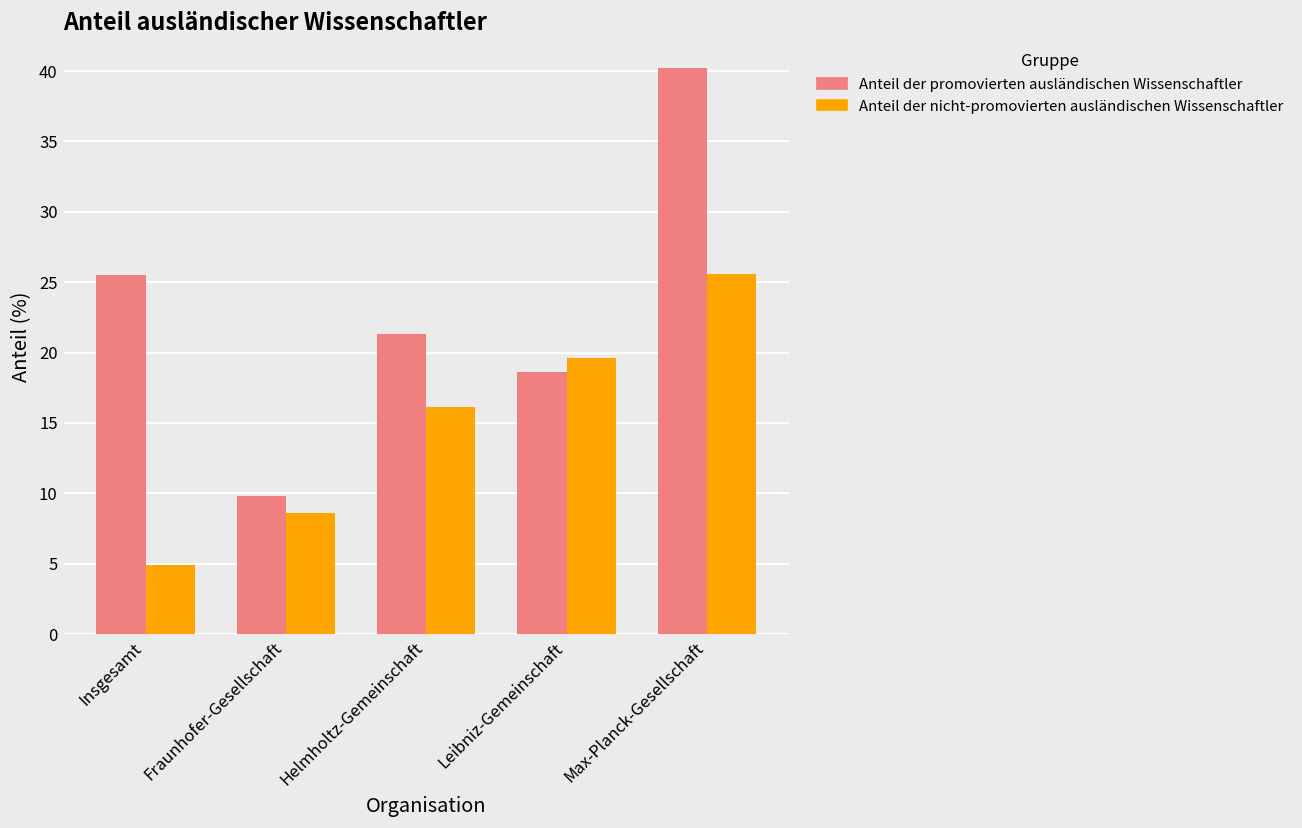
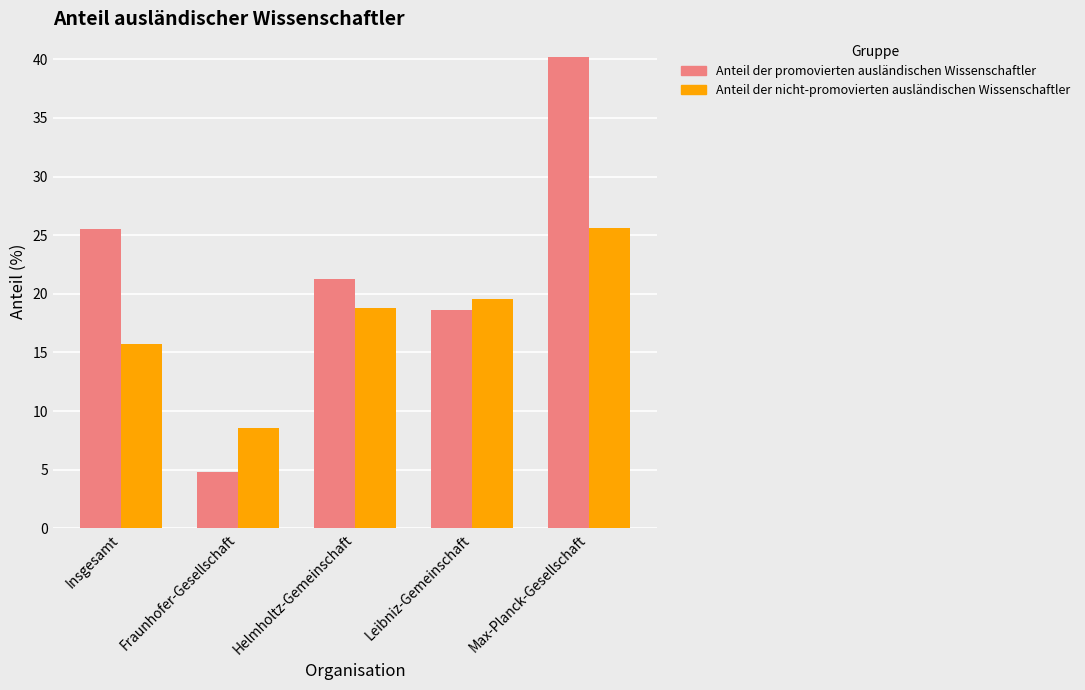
  {
    "Anteil der promovierten ausländischen Wissenschaftler": {
      "Insgesamt": 25.5,
-     "Fraunhofer-Gesellschaft": 9.8,
+     "Fraunhofer-Gesellschaft": 4.8,
      "Helmholtz-Gemeinschaft": 21.3,
      "Leibniz-Gemeinschaft": 18.6,
      "Max-Planck-Gesellschaft": 40.2
    },
    "Anteil der nicht-promovierten ausländischen Wissenschaftler": {
-     "Insgesamt": 4.9,
+     "Insgesamt": 15.7,
      "Fraunhofer-Gesellschaft": 8.6,
-     "Helmholtz-Gemeinschaft": 16.1,
+     "Helmholtz-Gemeinschaft": 18.8,
      "Leibniz-Gemeinschaft": 19.6,
      "Max-Planck-Gesellschaft": 25.6
    }
  }
